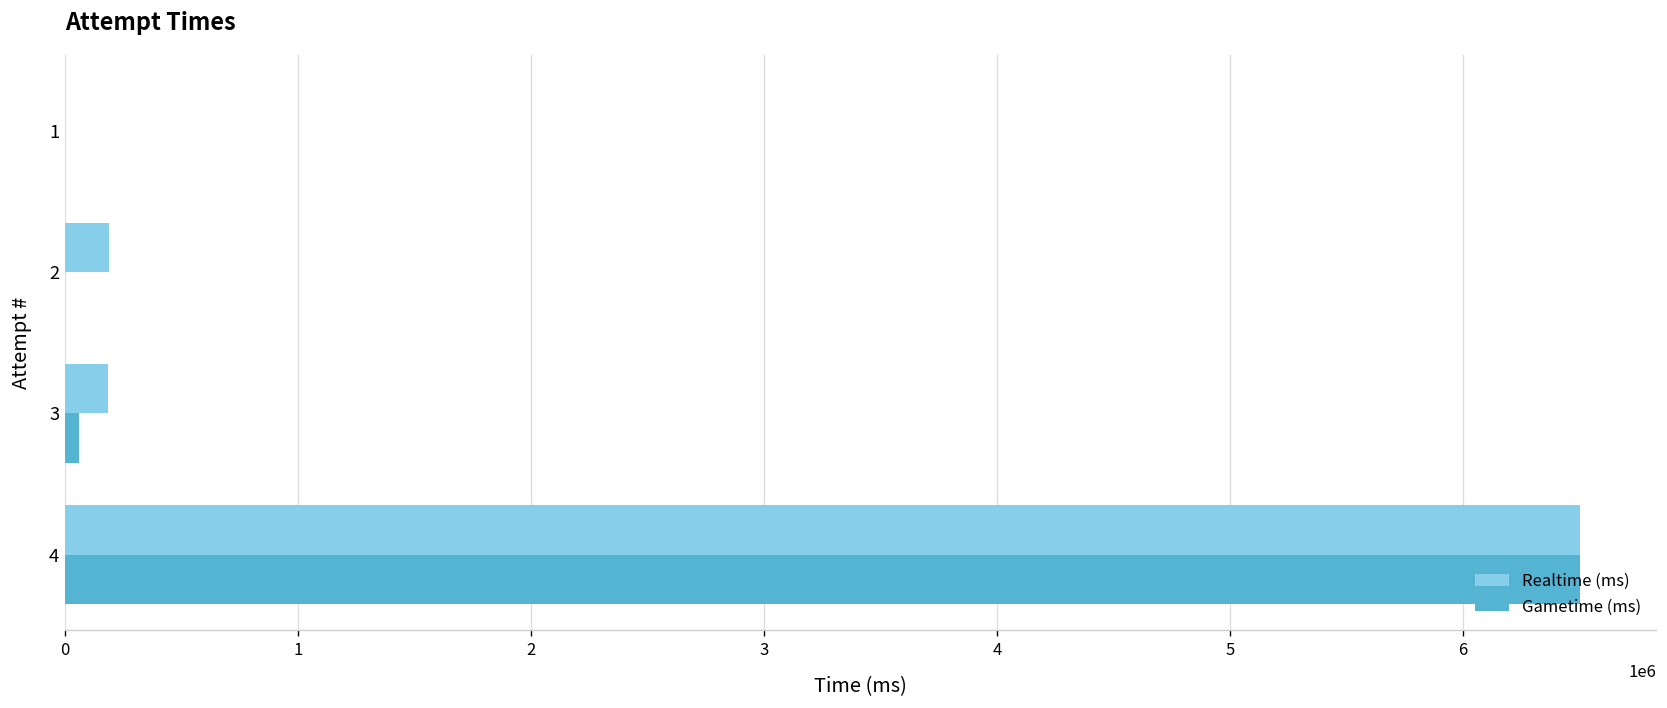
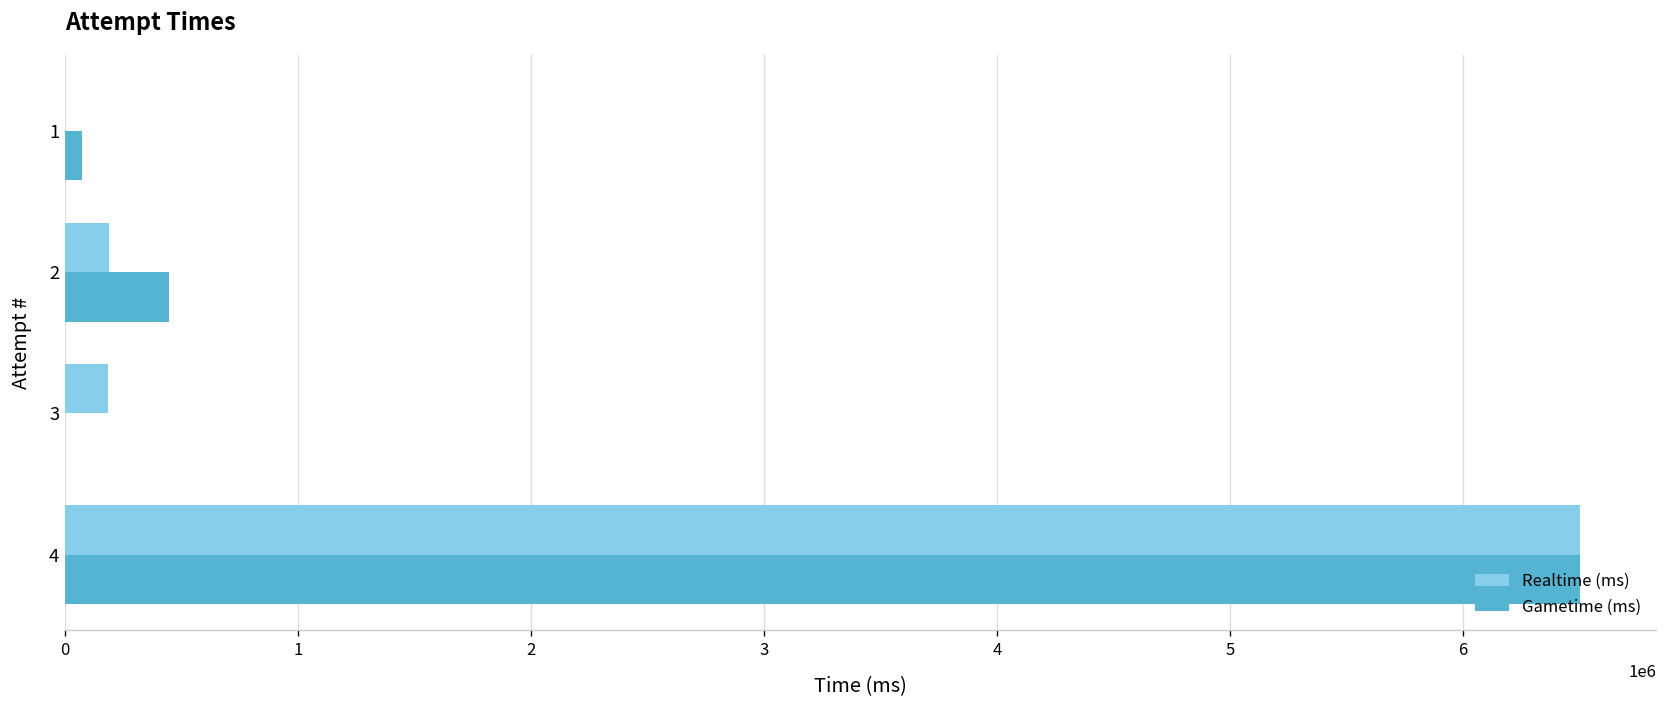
  {
    "Realtime (ms)": {
      "1": 0,
      "2": 190000,
      "3": 180000,
      "4": 6500000
    },
    "Gametime (ms)": {
-     "1": 0,
-     "2": 0,
-     "3": 60000,
+     "1": 70000,
+     "2": 450000,
+     "3": 0,
      "4": 6500000
    }
  }
